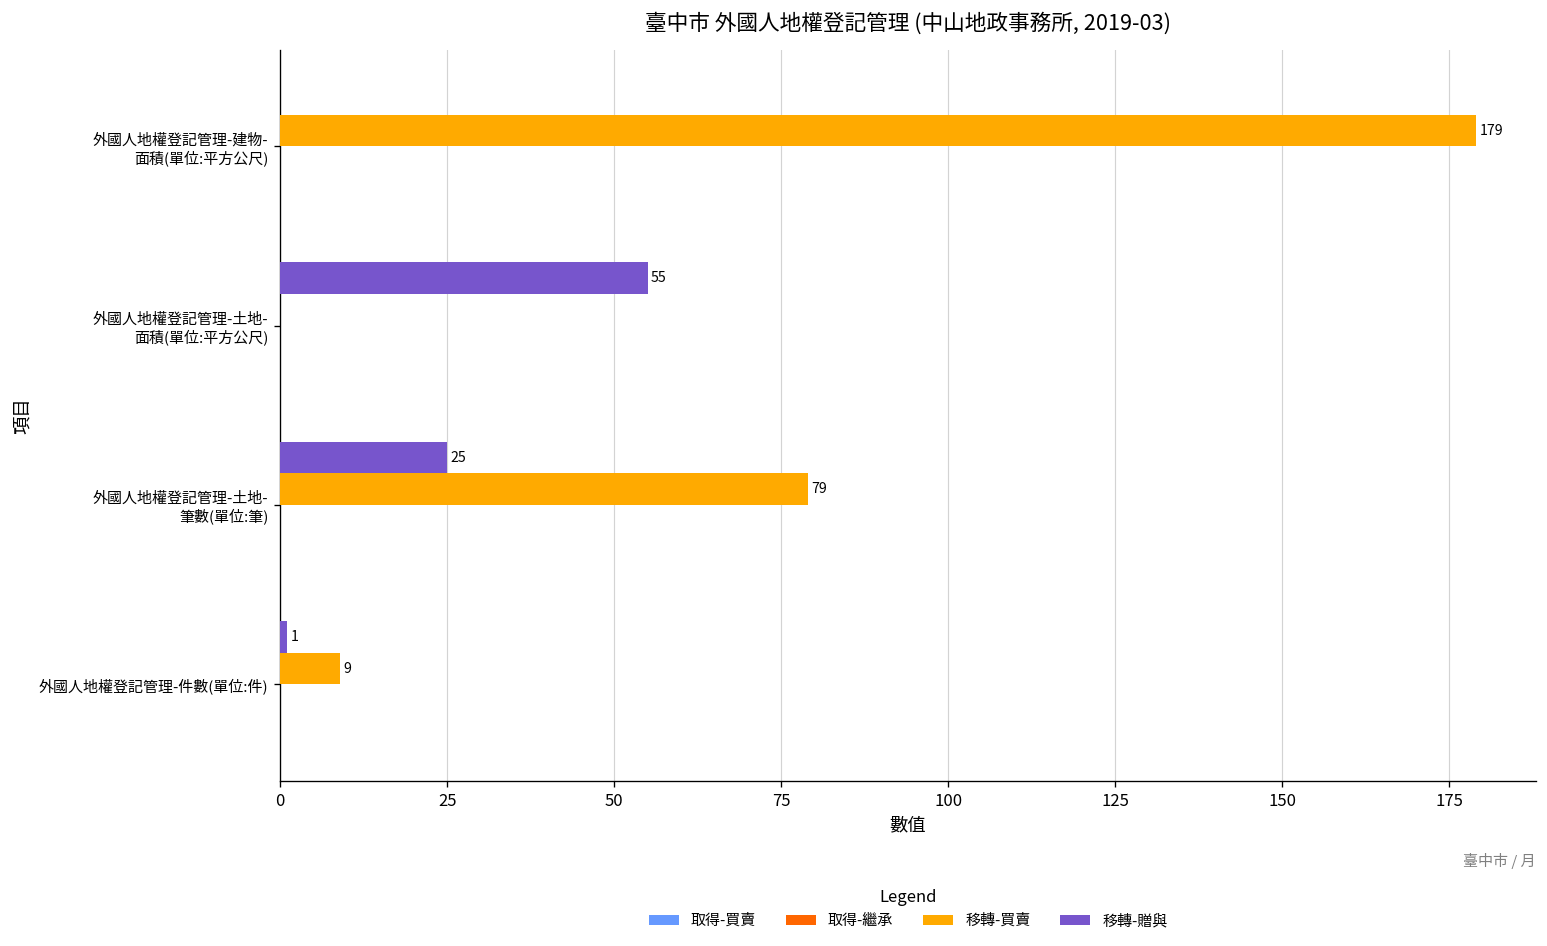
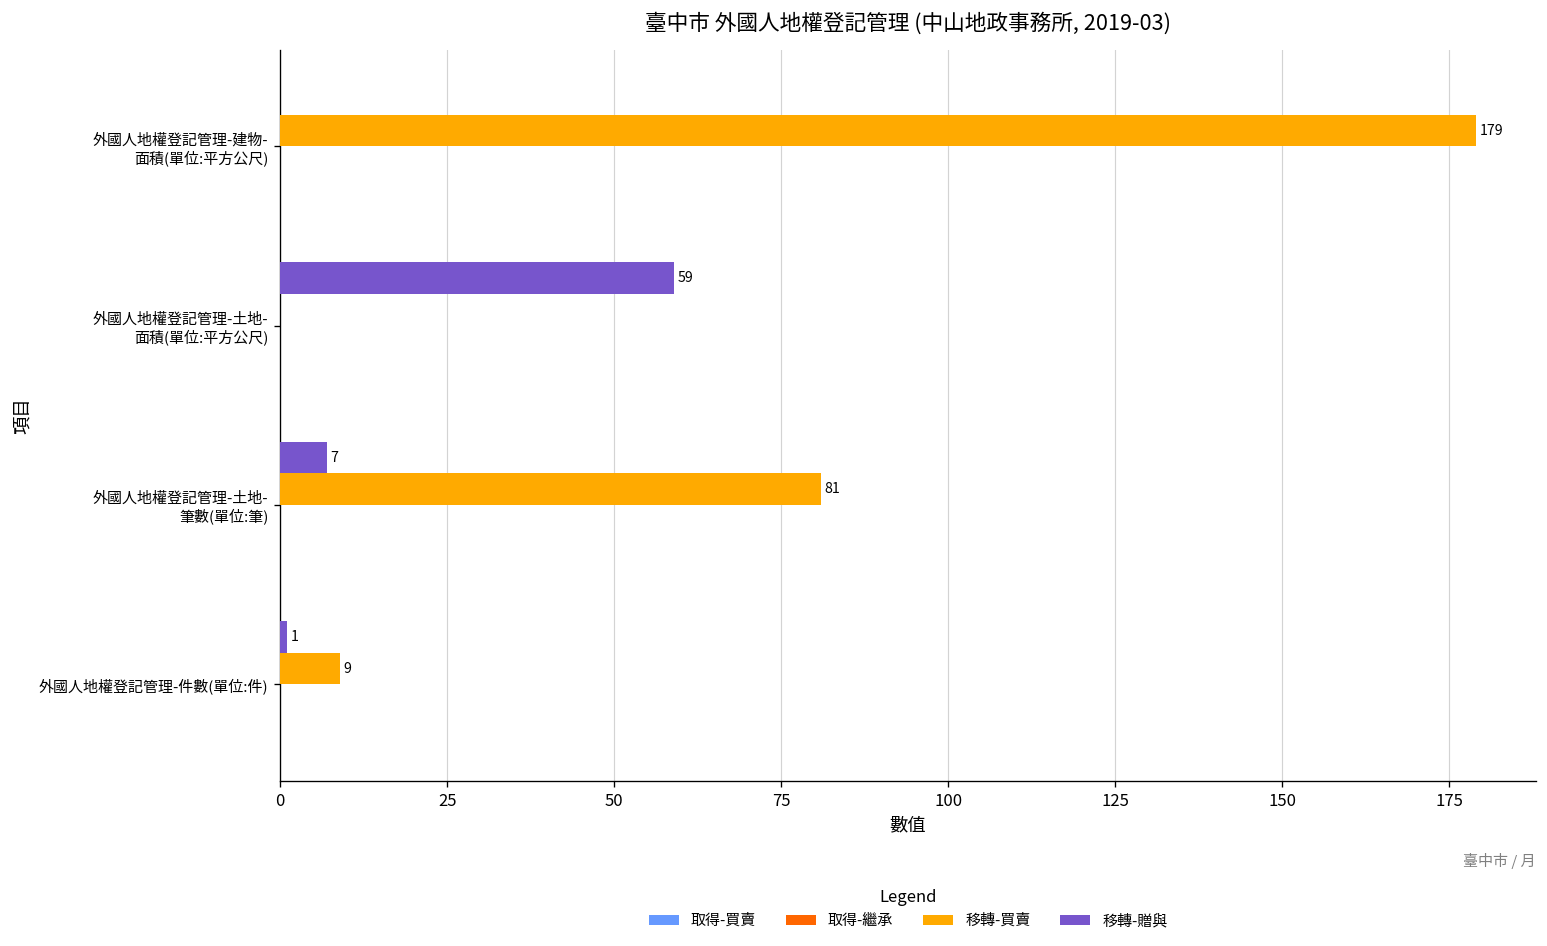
  {
    "取得-買賣": {
      "外國人地權登記管理-建物- 面積(單位:平方公尺)": 0,
      "外國人地權登記管理-土地- 面積(單位:平方公尺)": 0,
      "外國人地權登記管理-土地- 筆數(單位:筆)": 0,
      "外國人地權登記管理-件數(單位:件)": 0
    },
    "取得-繼承": {
      "外國人地權登記管理-建物- 面積(單位:平方公尺)": 0,
      "外國人地權登記管理-土地- 面積(單位:平方公尺)": 0,
      "外國人地權登記管理-土地- 筆數(單位:筆)": 0,
      "外國人地權登記管理-件數(單位:件)": 0
    },
    "移轉-買賣": {
      "外國人地權登記管理-建物- 面積(單位:平方公尺)": 179,
-     "外國人地權登記管理-土地- 筆數(單位:筆)": 79,
+     "外國人地權登記管理-土地- 筆數(單位:筆)": 81,
      "外國人地權登記管理-件數(單位:件)": 9
    },
    "移轉-贈與": {
-     "外國人地權登記管理-土地- 面積(單位:平方公尺)": 55,
-     "外國人地權登記管理-土地- 筆數(單位:筆)": 25,
+     "外國人地權登記管理-土地- 面積(單位:平方公尺)": 59,
+     "外國人地權登記管理-土地- 筆數(單位:筆)": 7,
      "外國人地權登記管理-件數(單位:件)": 1
    }
  }
